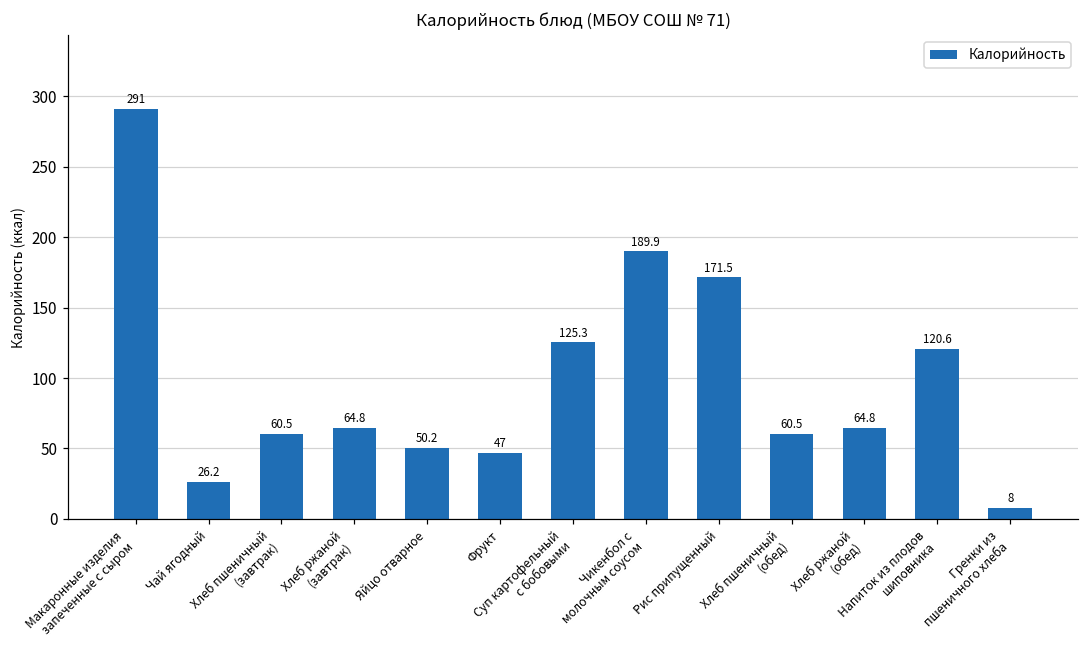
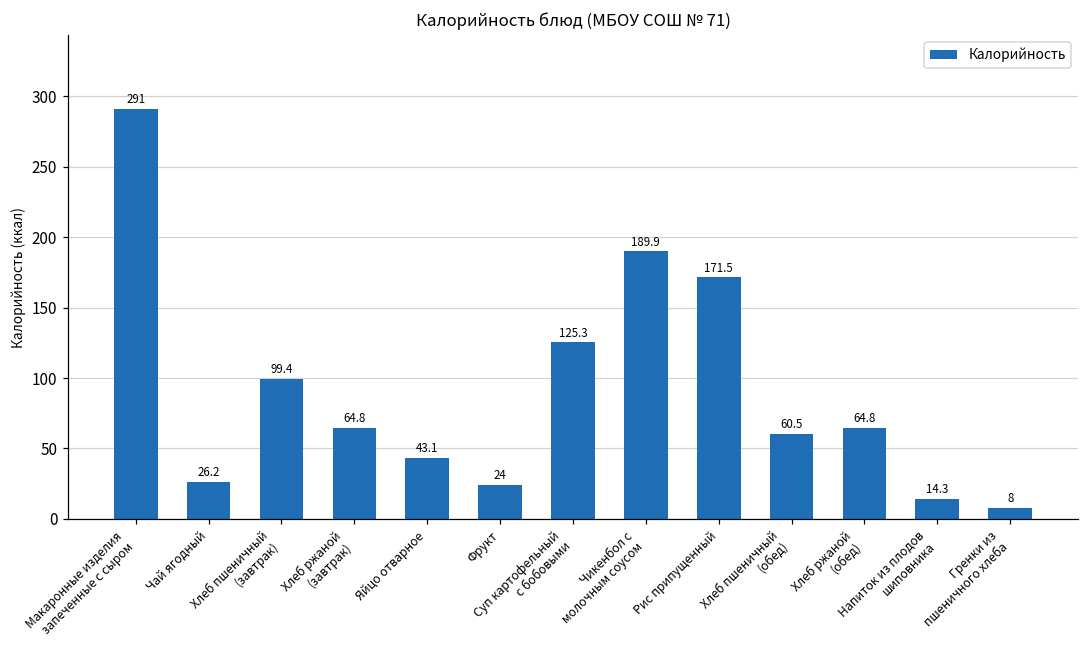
  {
    "Макаронные изделия запеченные с сыром": 291,
    "Чай ягодный": 26.2,
-   "Хлеб пшеничный (завтрак)": 60.5,
+   "Хлеб пшеничный (завтрак)": 99.4,
    "Хлеб ржаной (завтрак)": 64.8,
-   "Яйцо отварное": 50.2,
-   "Фрукт": 47,
+   "Яйцо отварное": 43.1,
+   "Фрукт": 24,
    "Суп картофельный с бобовыми": 125.3,
    "Чикенбол с молочным соусом": 189.9,
    "Рис припущенный": 171.5,
    "Хлеб пшеничный (обед)": 60.5,
    "Хлеб ржаной (обед)": 64.8,
-   "Напиток из плодов шиповника": 120.6,
+   "Напиток из плодов шиповника": 14.3,
    "Гренки из пшеничного хлеба": 8
  }
